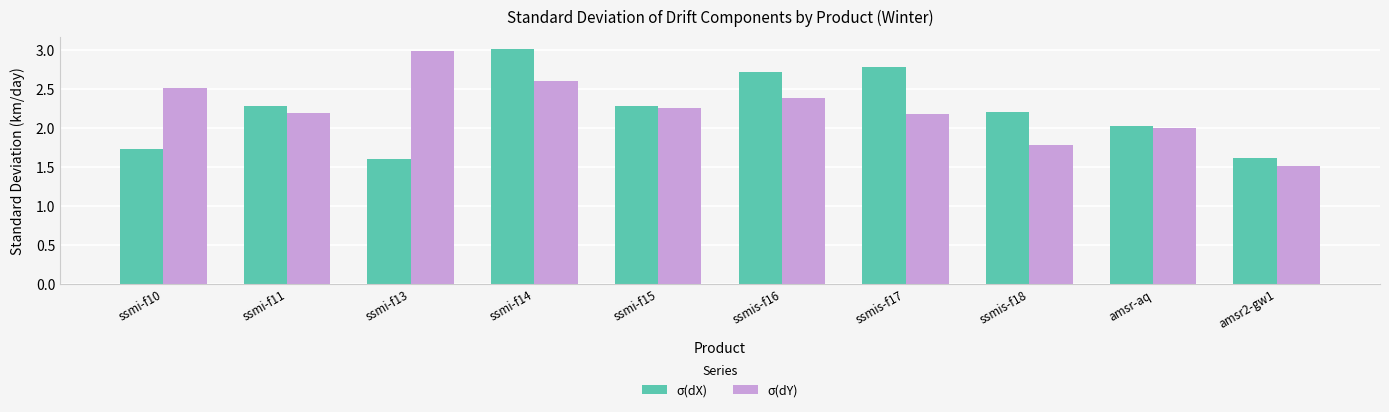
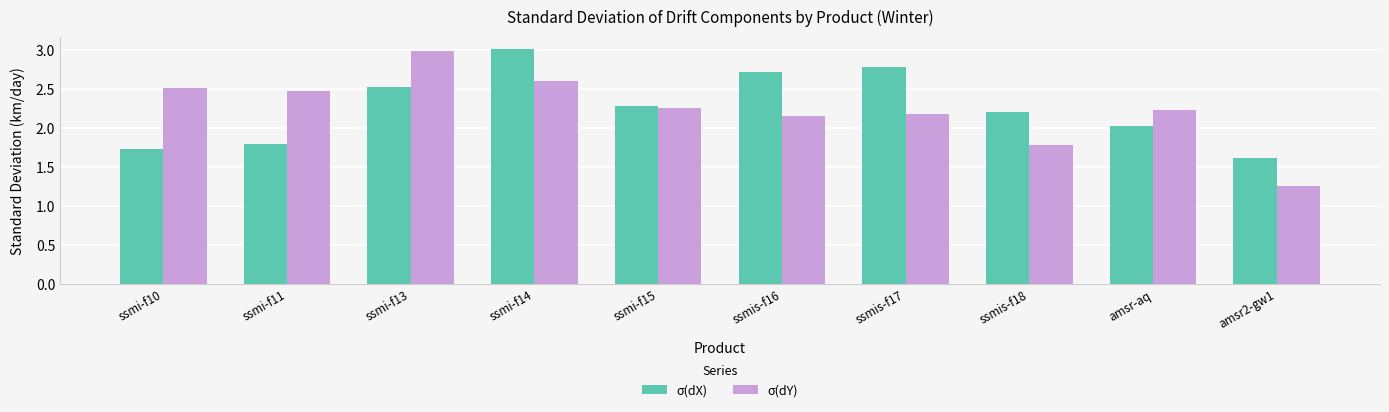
  {
    "σ(dX)": {
      "ssmi-f10": 1.7,
-     "ssmi-f11": 2.3,
-     "ssmi-f13": 1.6,
+     "ssmi-f11": 1.8,
+     "ssmi-f13": 2.5,
      "ssmi-f14": 3.0,
      "ssmi-f15": 2.3,
      "ssmis-f16": 2.7,
      "ssmis-f17": 2.8,
      "ssmis-f18": 2.2,
      "amsr-aq": 2.0,
      "amsr2-gw1": 1.6
    },
    "σ(dY)": {
      "ssmi-f10": 2.5,
-     "ssmi-f11": 2.2,
+     "ssmi-f11": 2.5,
      "ssmi-f13": 3.0,
      "ssmi-f14": 2.6,
      "ssmi-f15": 2.3,
-     "ssmis-f16": 2.4,
+     "ssmis-f16": 2.2,
      "ssmis-f17": 2.2,
      "ssmis-f18": 1.8,
-     "amsr-aq": 2.0,
-     "amsr2-gw1": 1.5
+     "amsr-aq": 2.2,
+     "amsr2-gw1": 1.3
    }
  }
